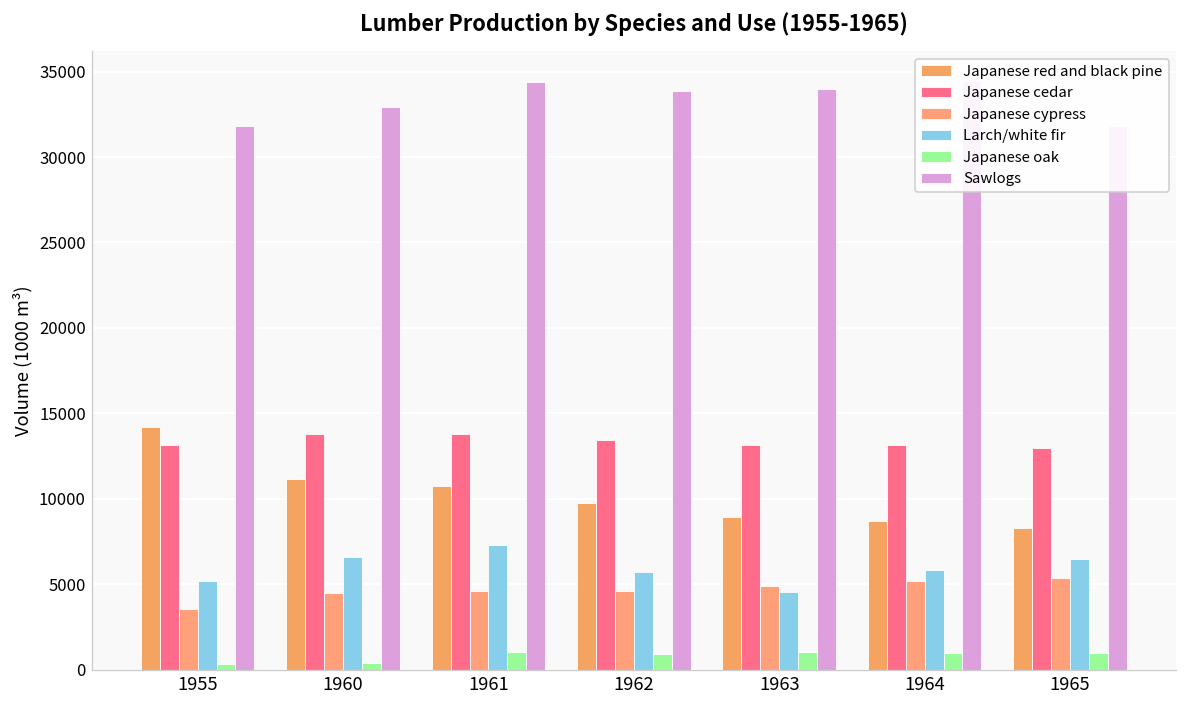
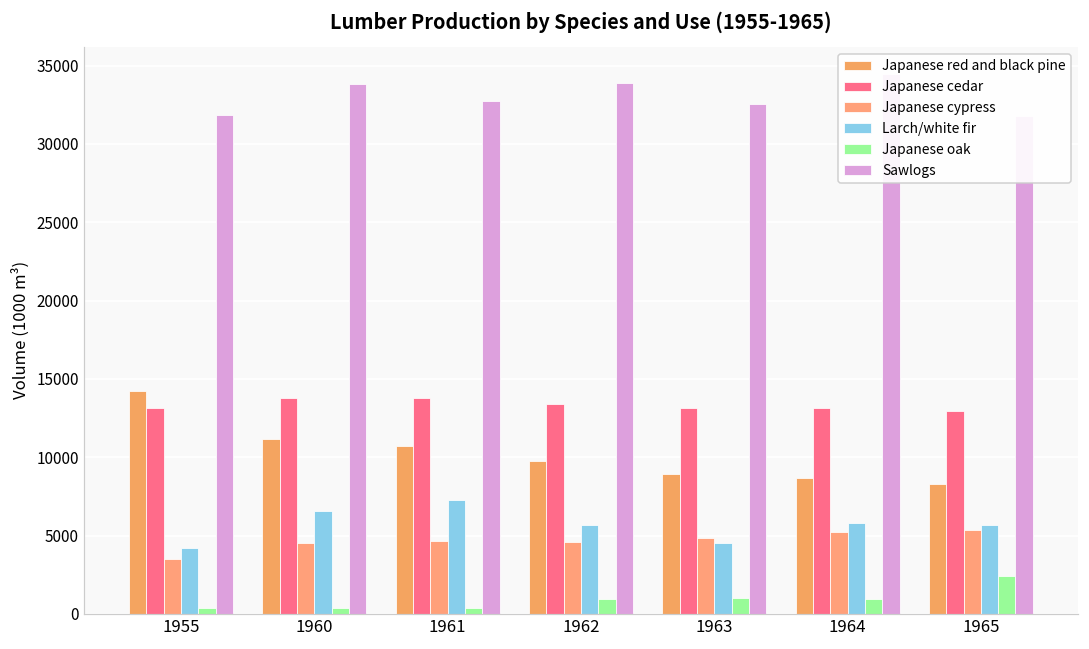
  {
    "Larch/white fir": {
-     "1955": 5200,
+     "1955": 4200,
      "1960": 6600,
      "1961": 7300,
      "1962": 5700,
      "1963": 4500,
      "1964": 5800,
-     "1965": 6500
+     "1965": 5600
    },
    "Japanese oak": {
      "1955": 400,
      "1960": 400,
-     "1961": 1100,
+     "1961": 400,
      "1962": 900,
      "1963": 1000,
      "1964": 1000,
-     "1965": 1000
+     "1965": 2400
    },
    "Sawlogs": {
      "1955": 31800,
-     "1960": 32900,
-     "1961": 34400,
+     "1960": 33800,
+     "1961": 32700,
      "1962": 33900,
-     "1963": 34000
+     "1963": 32600
    }
  }
